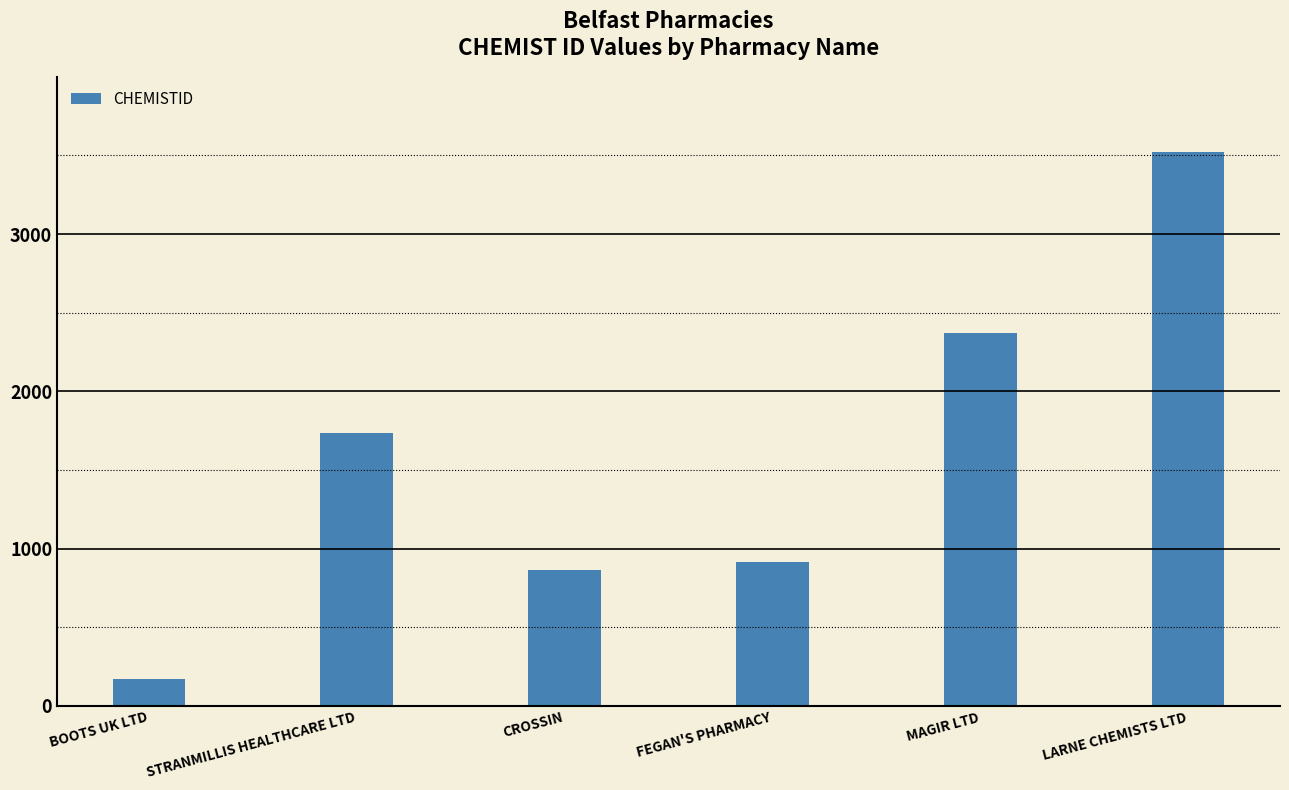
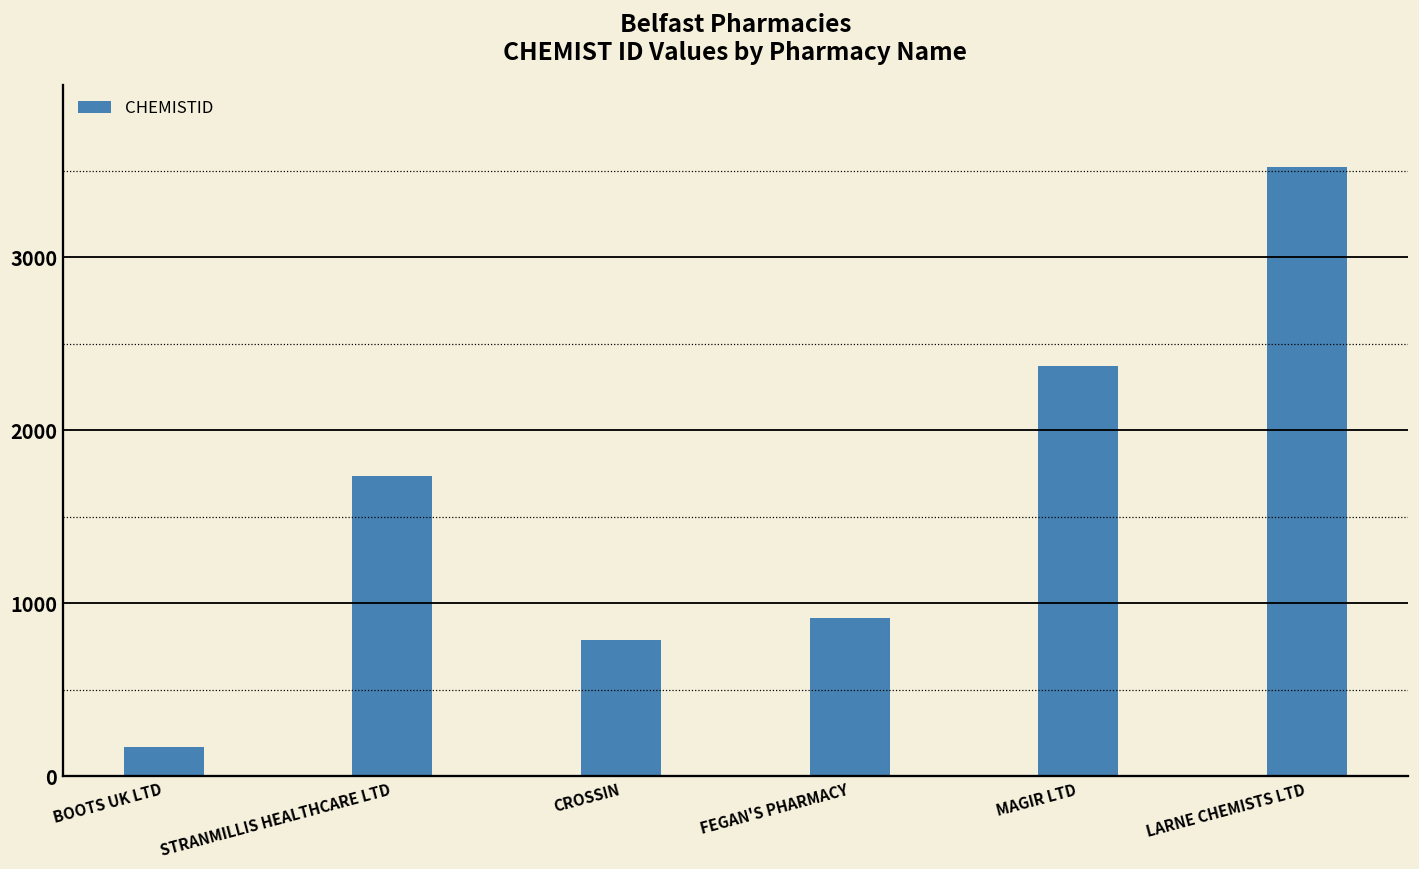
  {
    "BOOTS UK LTD": 170,
    "STRANMILLIS HEALTHCARE LTD": 1740,
-   "CROSSIN": 870,
+   "CROSSIN": 790,
    "FEGAN'S PHARMACY": 910,
    "MAGIR LTD": 2370,
    "LARNE CHEMISTS LTD": 3520
  }
